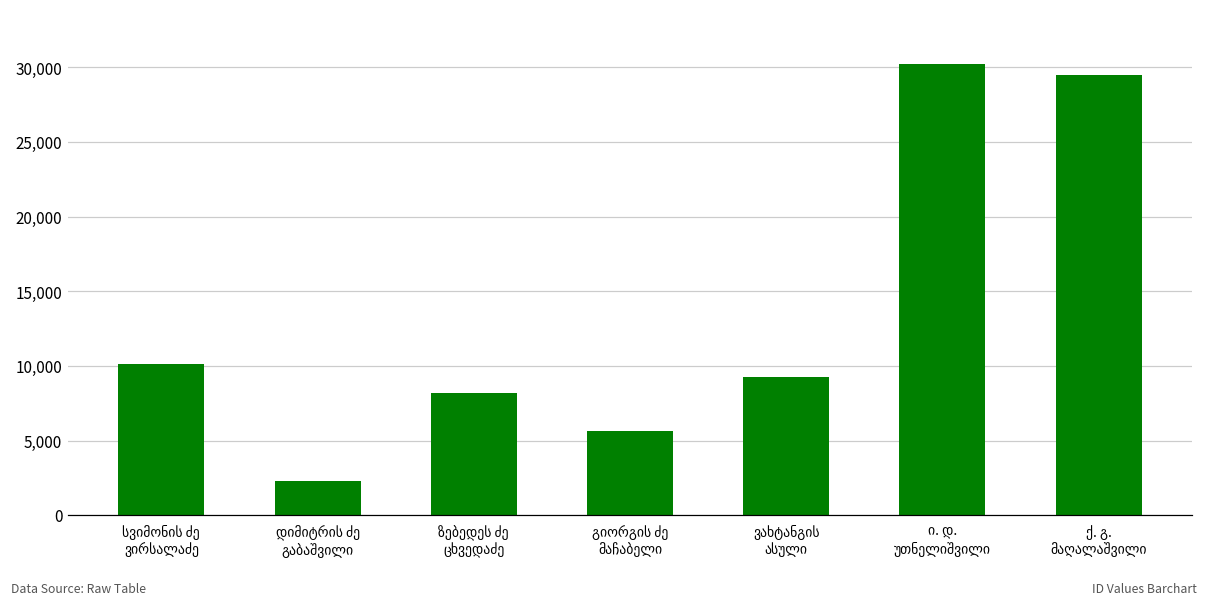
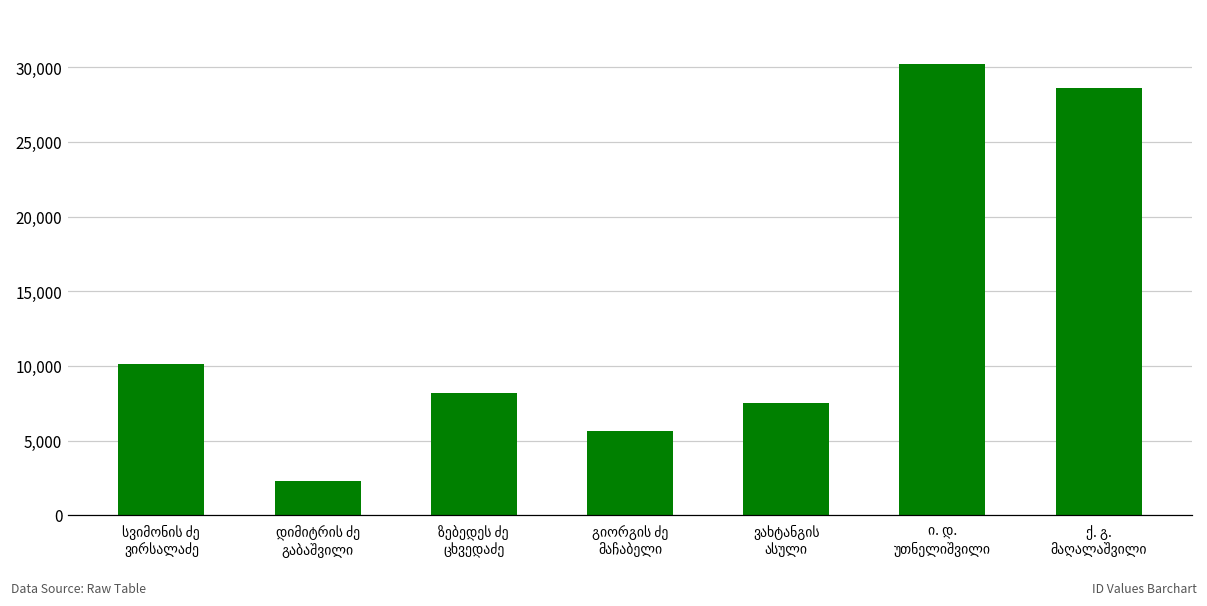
  {
    "სვიმონის ძე ვირსალაძე": "10,100",
    "დიმიტრის ძე გაბაშვილი": "2,300",
    "ზებედეს ძე ცხვედაძე": "8,200",
    "გიორგის ძე მაჩაბელი": "5,600",
-   "ვახტანგის ასული": "9,300",
+   "ვახტანგის ასული": "7,500",
    "ი. დ. უთნელიშვილი": "30,200",
-   "ქ. გ. მაღალაშვილი": "29,500"
+   "ქ. გ. მაღალაშვილი": "28,600"
  }
